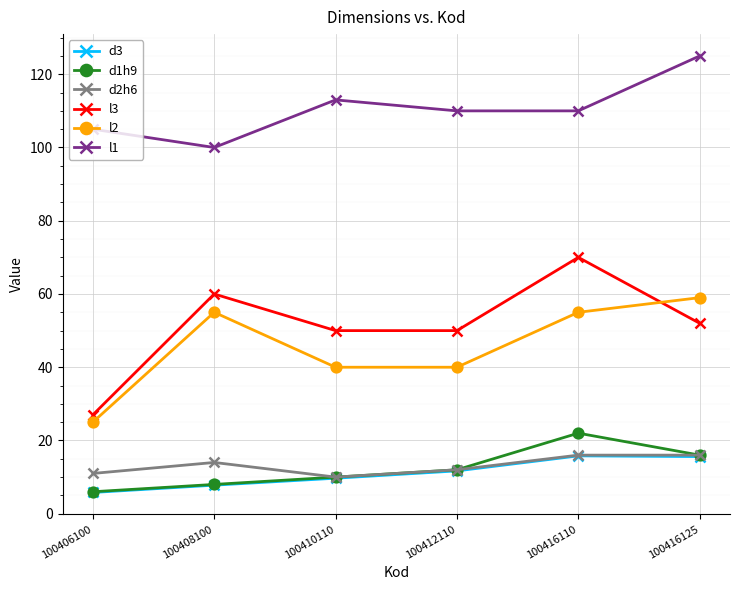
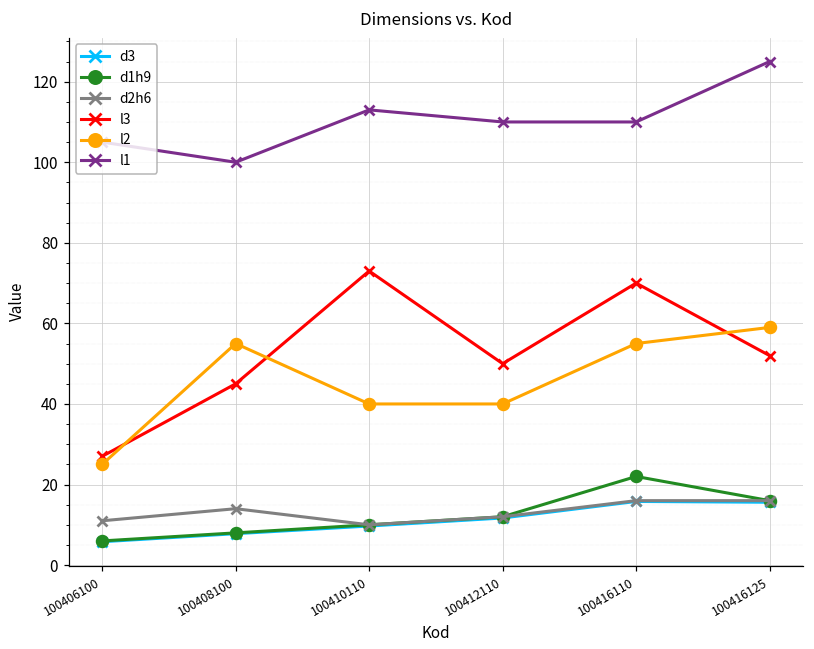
  {
    "d1h9": {
      "100416110": 22
    },
    "d2h6": {
      "100406100": 11,
      "100408100": 14
    },
    "l3": {
      "100406100": 27,
-     "100408100": 60,
-     "100410110": 50,
+     "100408100": 45,
+     "100410110": 73,
      "100412110": 50,
      "100416110": 70,
      "100416125": 52
    },
    "l2": {
      "100406100": 25,
      "100408100": 55,
      "100410110": 40,
      "100412110": 40,
      "100416110": 55,
      "100416125": 59
    },
    "l1": {
      "100408100": 100,
      "100410110": 113,
      "100412110": 110,
      "100416110": 110,
      "100416125": 125
    }
  }
